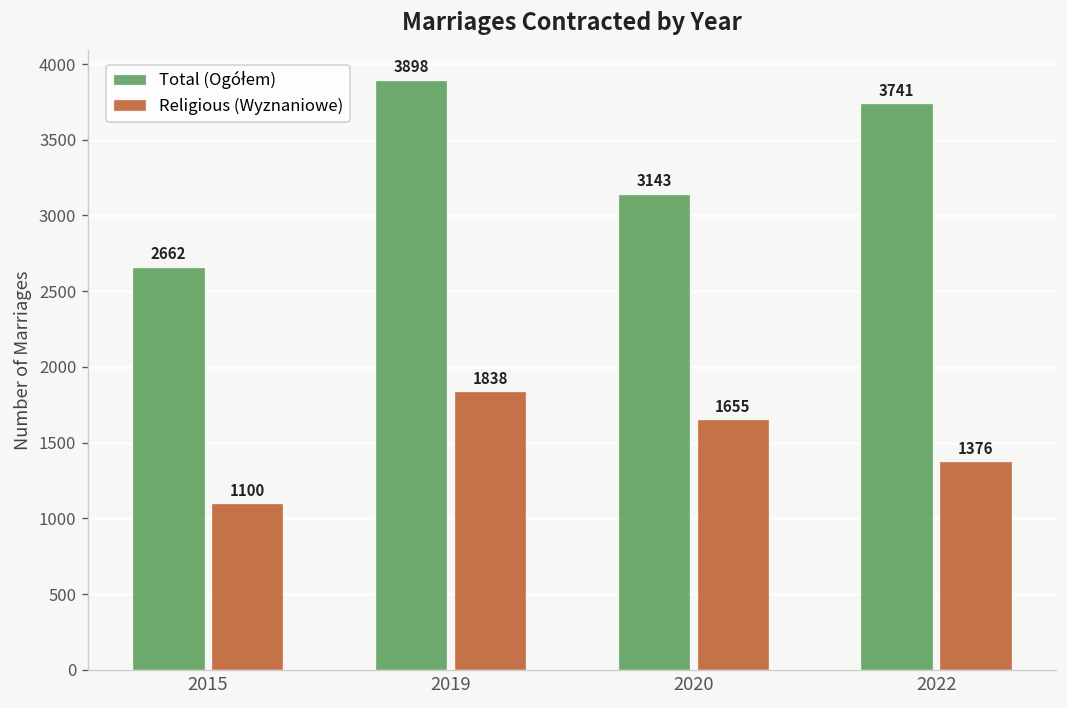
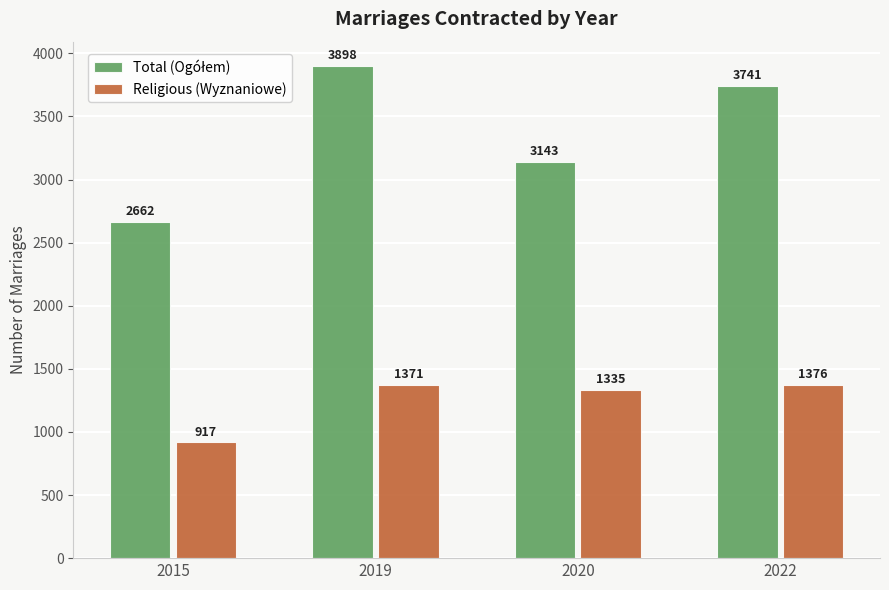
  {
    "Total (Ogółem)": {
      "2015": 2662,
      "2019": 3898,
      "2020": 3143,
      "2022": 3741
    },
    "Religious (Wyznaniowe)": {
-     "2015": 1100,
-     "2019": 1838,
-     "2020": 1655,
+     "2015": 917,
+     "2019": 1371,
+     "2020": 1335,
      "2022": 1376
    }
  }
